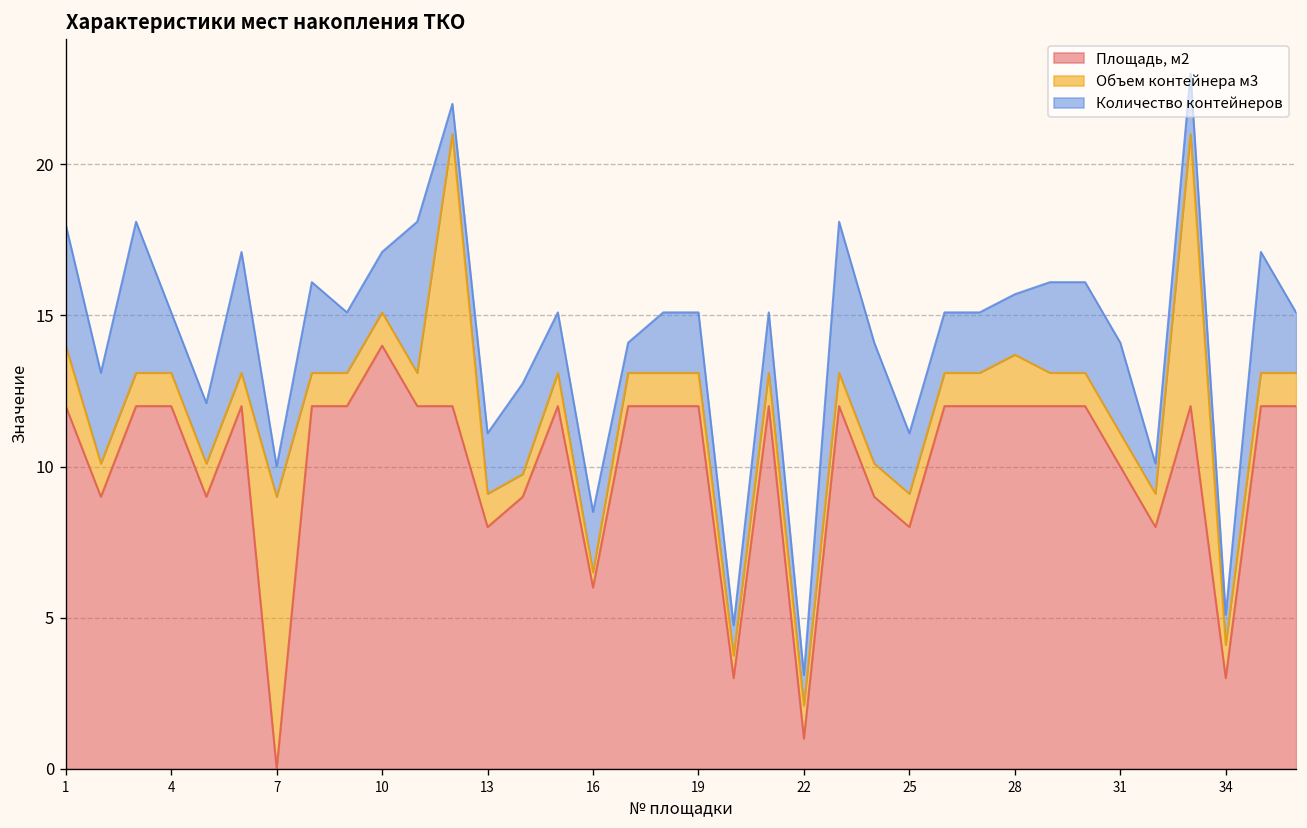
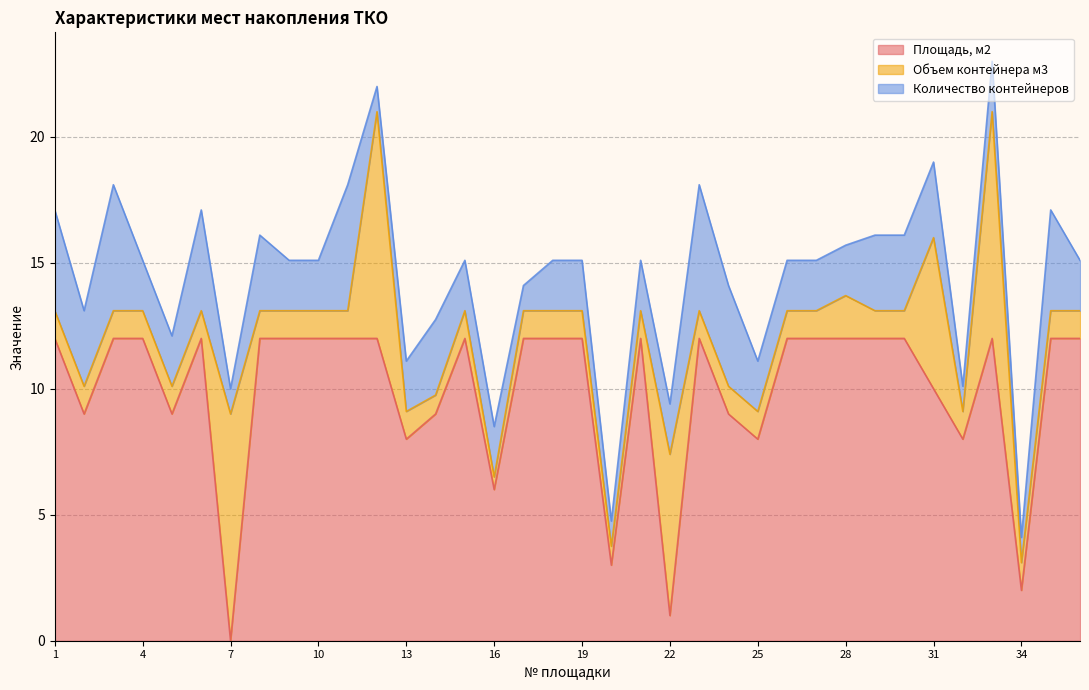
  {
    "Площадь, м2": {
      "1": 12,
      "4": 12,
      "7": 0,
-     "10": 14,
+     "10": 12,
      "13": 8,
      "16": 6,
      "19": 12,
      "22": 1,
      "25": 8,
      "28": 12,
      "31": 10,
-     "34": 3
+     "34": 2
    },
    "Объем контейнера м3": {
-     "1": 2.0,
+     "1": 1.1,
      "4": 1.1,
      "7": 9.0,
      "10": 1.1,
      "13": 1.1,
      "16": 0.5,
      "19": 1.1,
-     "22": 1.1,
+     "22": 6.4,
      "25": 1.1,
      "28": 1.7,
-     "31": 1.1,
+     "31": 6.0,
      "34": 1.1
    },
    "Количество контейнеров": {
      "1": 4,
      "4": 2,
      "7": 1,
      "10": 2,
      "13": 2,
      "16": 2,
      "19": 2,
-     "22": 1,
+     "22": 2,
      "25": 2,
      "28": 2,
      "31": 3,
      "34": 1
    }
  }
